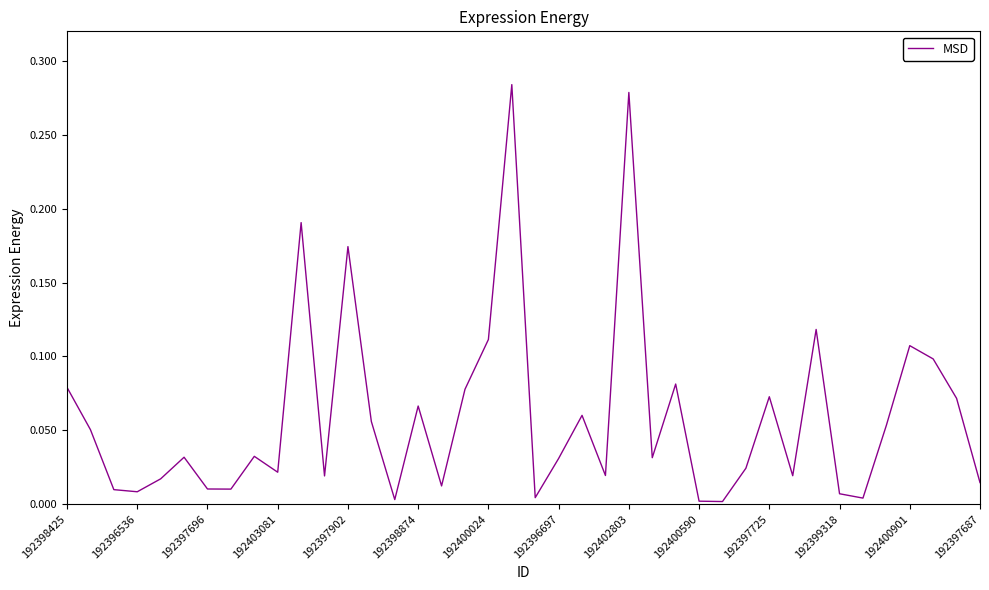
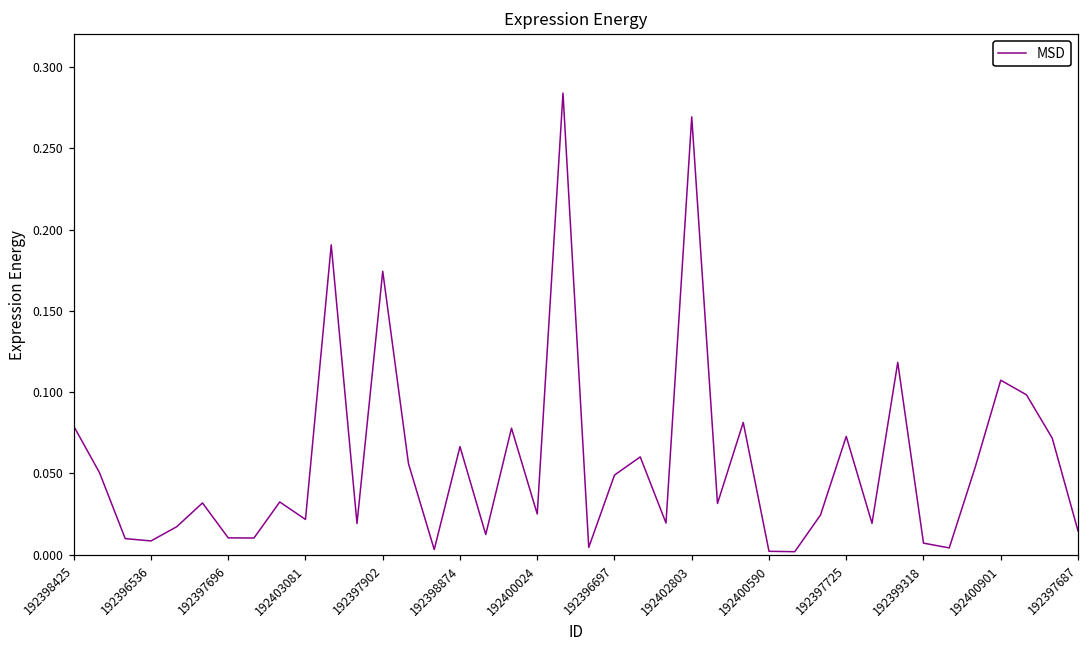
  {
    "192398425": 0.079,
    "192396536": 0.008,
    "192397696": 0.010,
    "192403081": 0.022,
    "192397902": 0.174,
    "192398874": 0.066,
-   "192400024": 0.111,
-   "192396697": 0.031,
-   "192402803": 0.279,
+   "192400024": 0.025,
+   "192396697": 0.049,
+   "192402803": 0.269,
    "192400590": 0.002,
    "192397725": 0.073,
    "192399318": 0.007,
    "192400901": 0.107,
    "192397687": 0.015
  }
